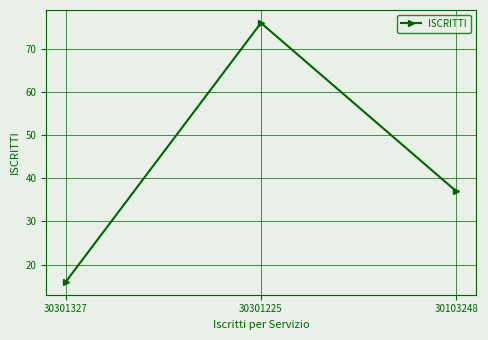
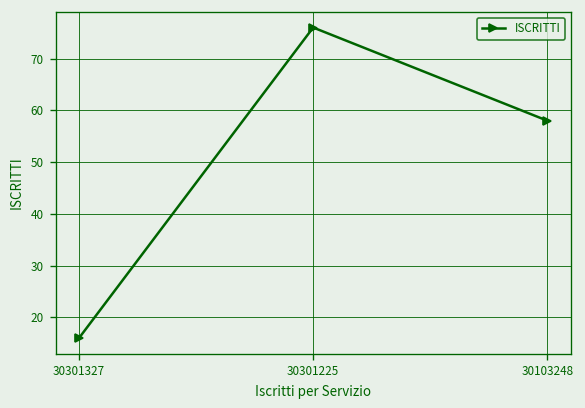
  {
    "30301327": 16,
    "30301225": 76,
-   "30103248": 37
+   "30103248": 58
  }
